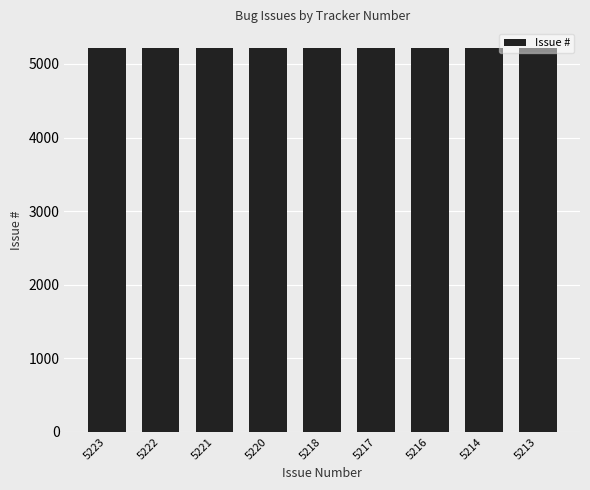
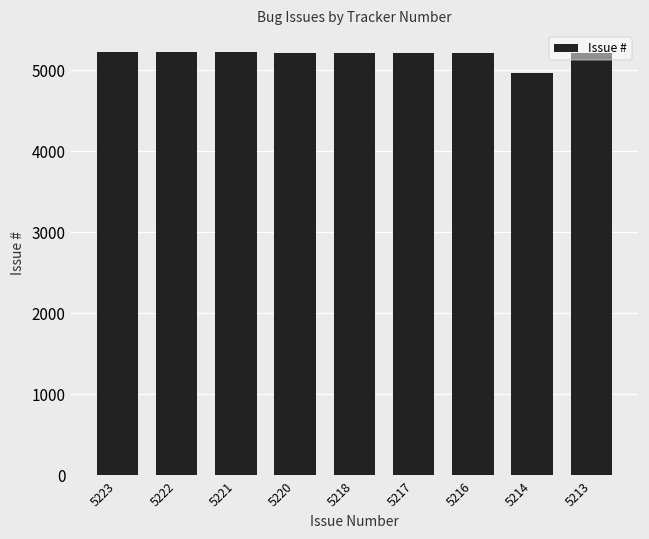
  {
    "5223": 5200,
    "5222": 5200,
    "5221": 5200,
    "5220": 5200,
    "5218": 5200,
    "5217": 5200,
    "5216": 5200,
-   "5214": 5200
+   "5214": 5000
  }
